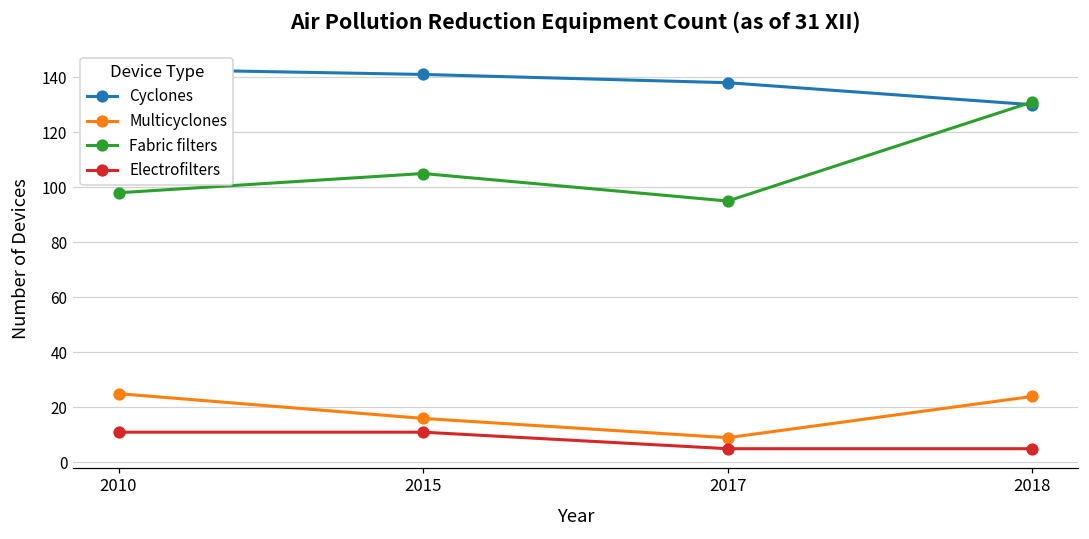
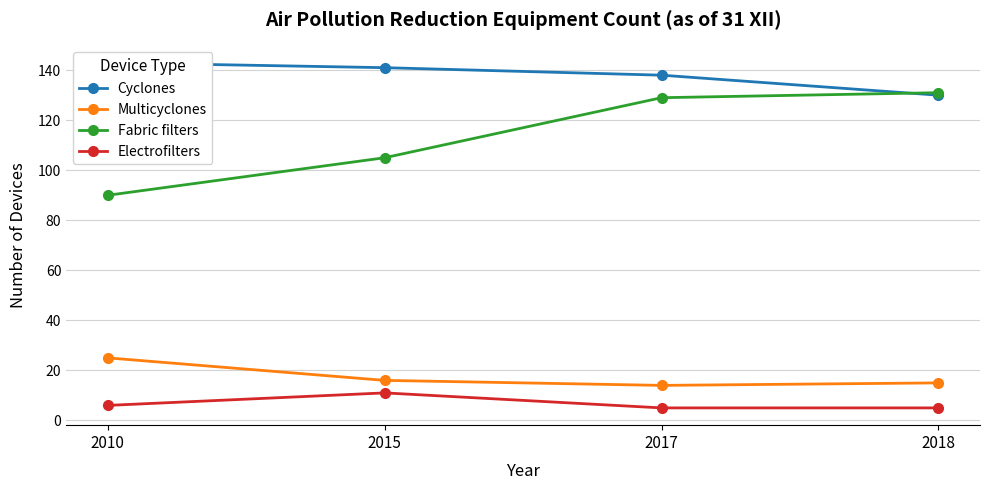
  {
    "Cyclones": {
      "2015": 141,
      "2017": 138
    },
    "Multicyclones": {
      "2010": 25,
      "2015": 16,
-     "2017": 9,
-     "2018": 24
+     "2017": 14,
+     "2018": 15
    },
    "Fabric filters": {
-     "2010": 98,
+     "2010": 90,
      "2015": 105,
-     "2017": 95
+     "2017": 129
    },
    "Electrofilters": {
-     "2010": 11,
+     "2010": 6,
      "2015": 11,
      "2017": 5,
      "2018": 5
    }
  }
